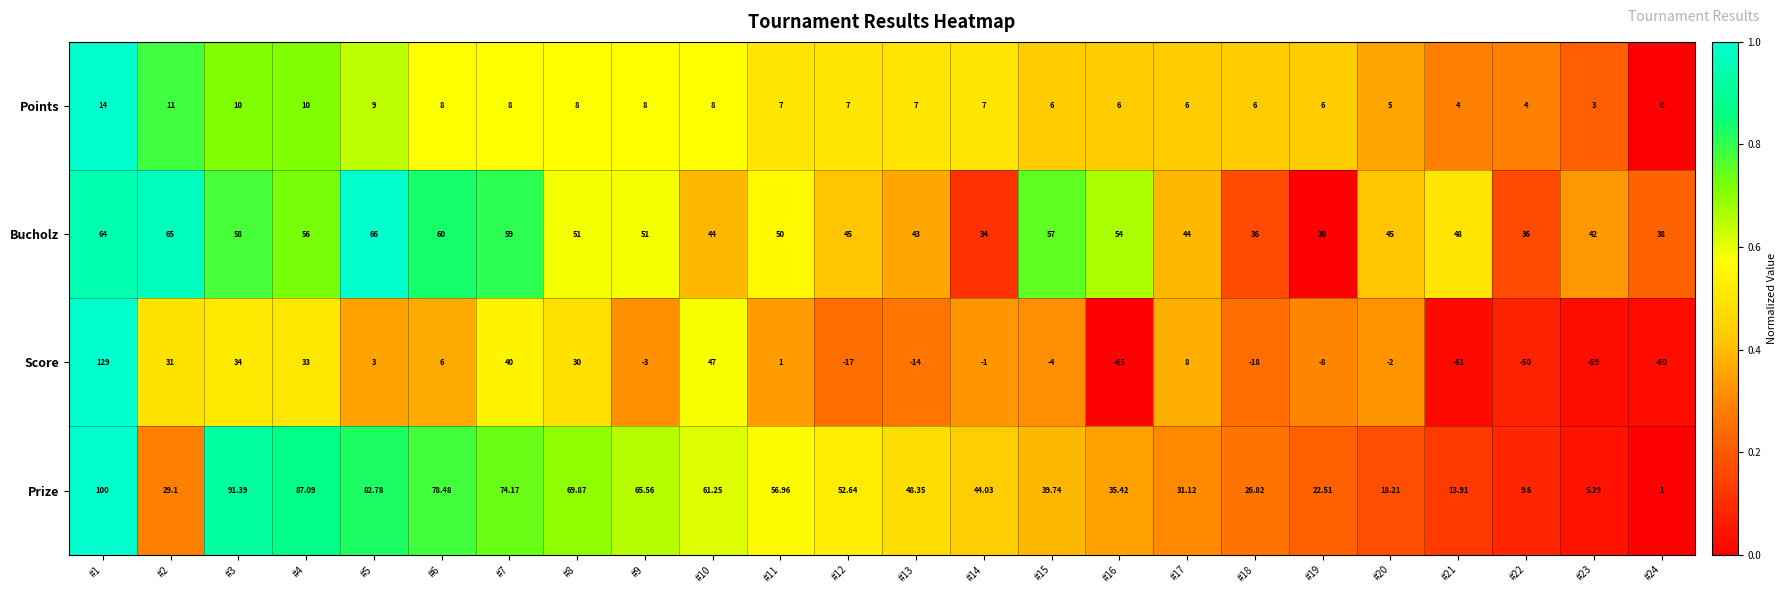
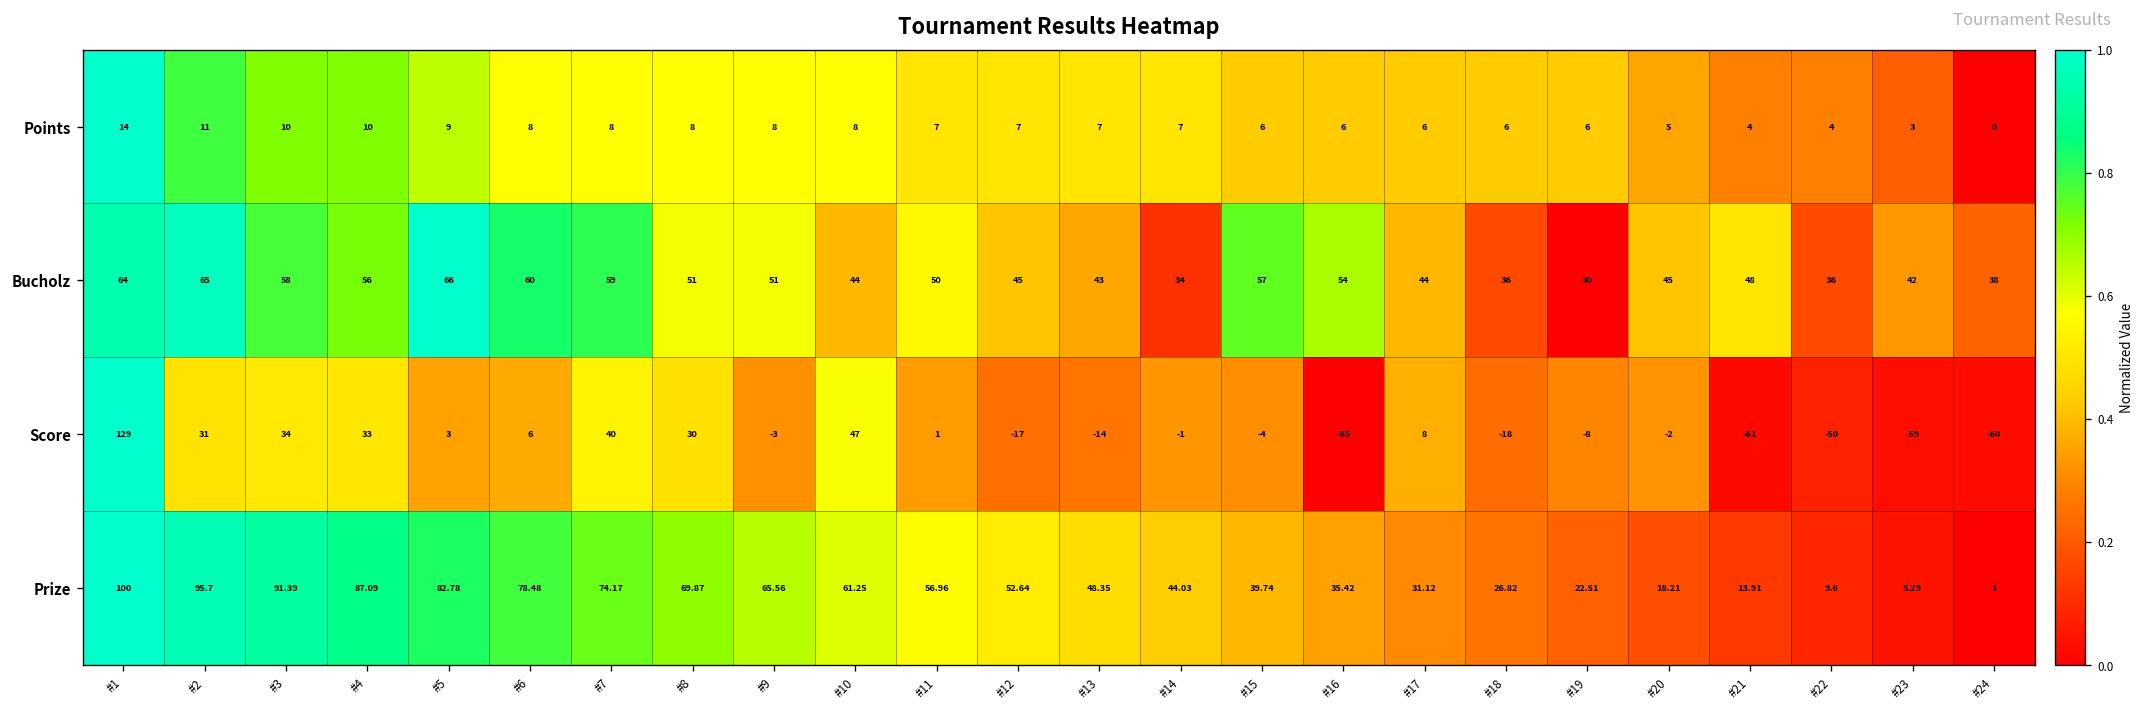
  {
    "Points": {
      "#1": 14,
      "#2": 11,
      "#3": 10,
      "#4": 10,
      "#5": 9,
      "#6": 8,
      "#7": 8,
      "#8": 8,
      "#9": 8,
      "#10": 8,
      "#11": 7,
      "#12": 7,
      "#13": 7,
      "#14": 7,
      "#15": 6,
      "#16": 6,
      "#17": 6,
      "#18": 6,
      "#19": 6,
      "#20": 5,
      "#21": 4,
      "#22": 4,
      "#23": 3,
      "#24": 0
    },
    "Bucholz": {
      "#1": 64,
      "#2": 65,
      "#3": 58,
      "#4": 56,
      "#5": 66,
      "#6": 60,
      "#7": 59,
      "#8": 51,
      "#9": 51,
      "#10": 44,
      "#11": 50,
      "#12": 45,
      "#13": 43,
      "#14": 34,
      "#15": 57,
      "#16": 54,
      "#17": 44,
      "#18": 36,
      "#19": 30,
      "#20": 45,
      "#21": 48,
      "#22": 36,
      "#23": 42,
      "#24": 38
    },
    "Score": {
      "#1": 129,
      "#2": 31,
      "#3": 34,
      "#4": 33,
      "#5": 3,
      "#6": 6,
      "#7": 40,
      "#8": 30,
      "#9": -3,
      "#10": 47,
      "#11": 1,
      "#12": -17,
      "#13": -14,
      "#14": -1,
      "#15": -4,
      "#16": -65,
      "#17": 8,
      "#18": -18,
      "#19": -8,
      "#20": -2,
      "#21": -61,
      "#22": -50,
      "#23": -59,
      "#24": -60
    },
    "Prize": {
      "#1": 100,
-     "#2": 29.1,
+     "#2": 95.7,
      "#3": 91.39,
      "#4": 87.09,
      "#5": 82.78,
      "#6": 78.48,
      "#7": 74.17,
      "#8": 69.87,
      "#9": 65.56,
      "#10": 61.25,
      "#11": 56.96,
      "#12": 52.64,
      "#13": 48.35,
      "#14": 44.03,
      "#15": 39.74,
      "#16": 35.42,
      "#17": 31.12,
      "#18": 26.82,
      "#19": 22.51,
      "#20": 18.21,
      "#21": 13.91,
      "#22": 9.6,
      "#23": 5.29,
      "#24": 1
    }
  }
